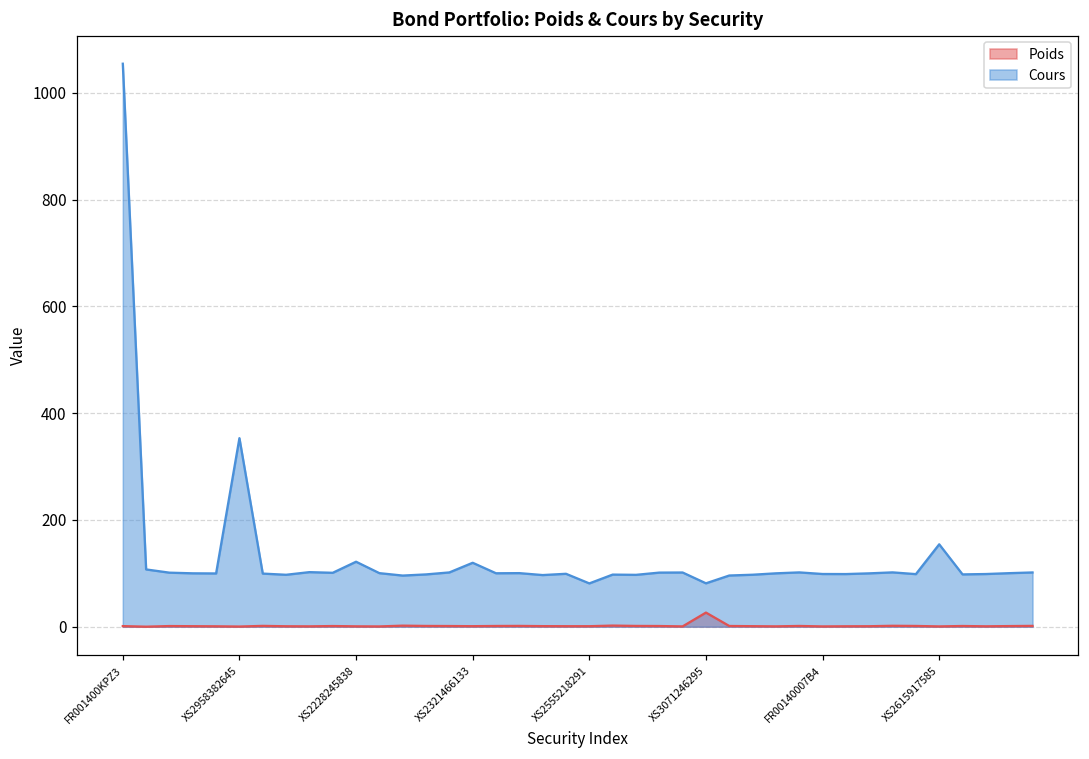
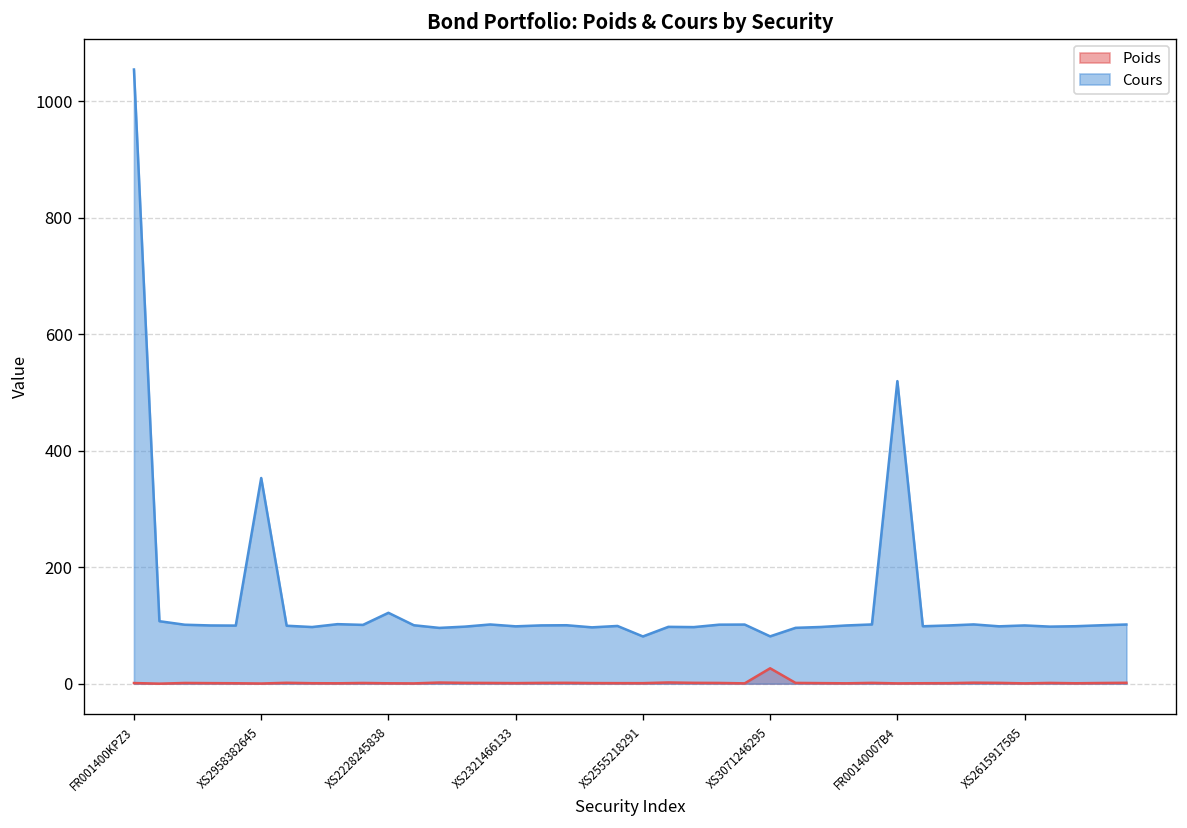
  {
    "Poids": {
      "FR001400KPZ3": 0,
      "XS2958382645": 0,
      "XS2228245838": 0,
      "XS2321466133": 0,
      "XS2555218291": 0,
      "XS3071246295": 30,
      "FR00140007B4": 0,
      "XS2615917585": 0
    },
    "Cours": {
      "FR001400KPZ3": 1050,
      "XS2958382645": 350,
      "XS2228245838": 120,
-     "XS2321466133": 120,
+     "XS2321466133": 100,
      "XS2555218291": 80,
      "XS3071246295": 80,
-     "FR00140007B4": 100,
-     "XS2615917585": 150
+     "FR00140007B4": 520,
+     "XS2615917585": 100
    }
  }
